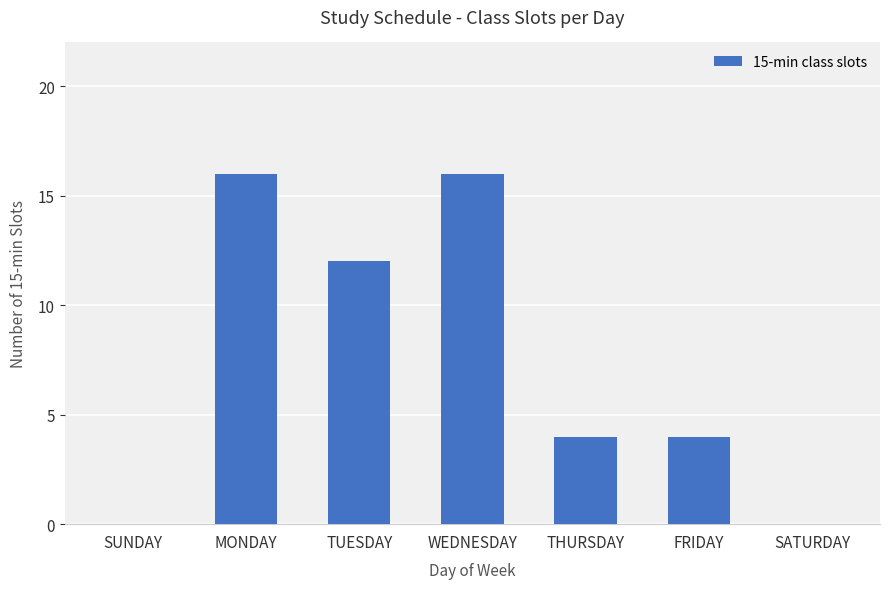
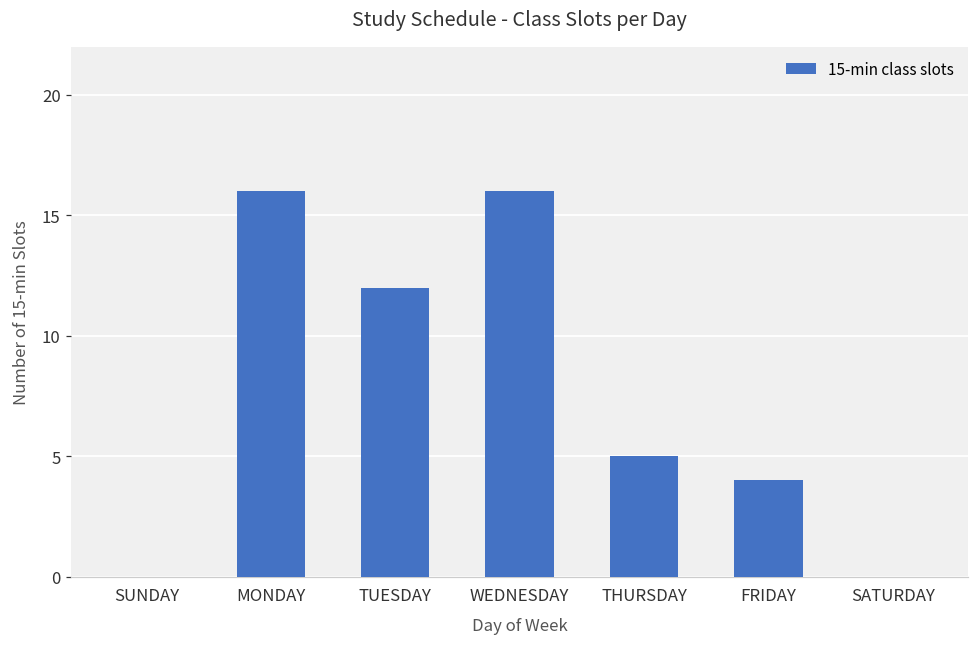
  {
    "SUNDAY": 0,
    "MONDAY": 16,
    "TUESDAY": 12,
    "WEDNESDAY": 16,
-   "THURSDAY": 4,
+   "THURSDAY": 5,
    "FRIDAY": 4,
    "SATURDAY": 0
  }
